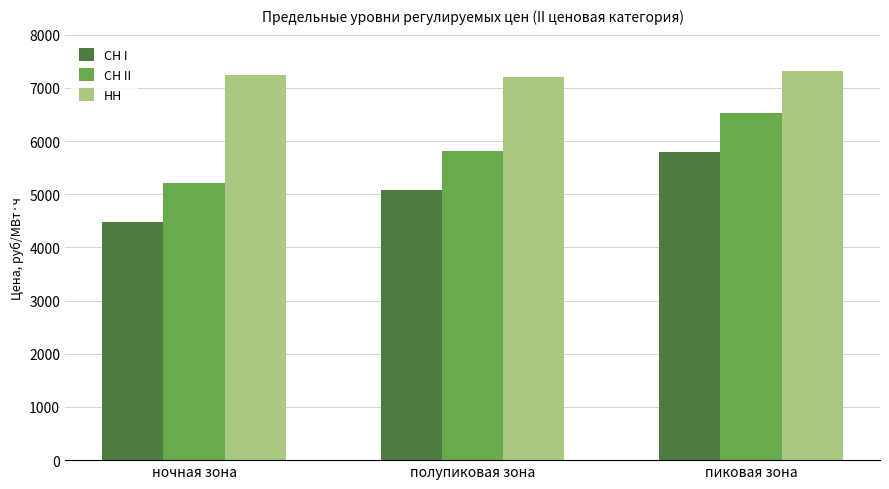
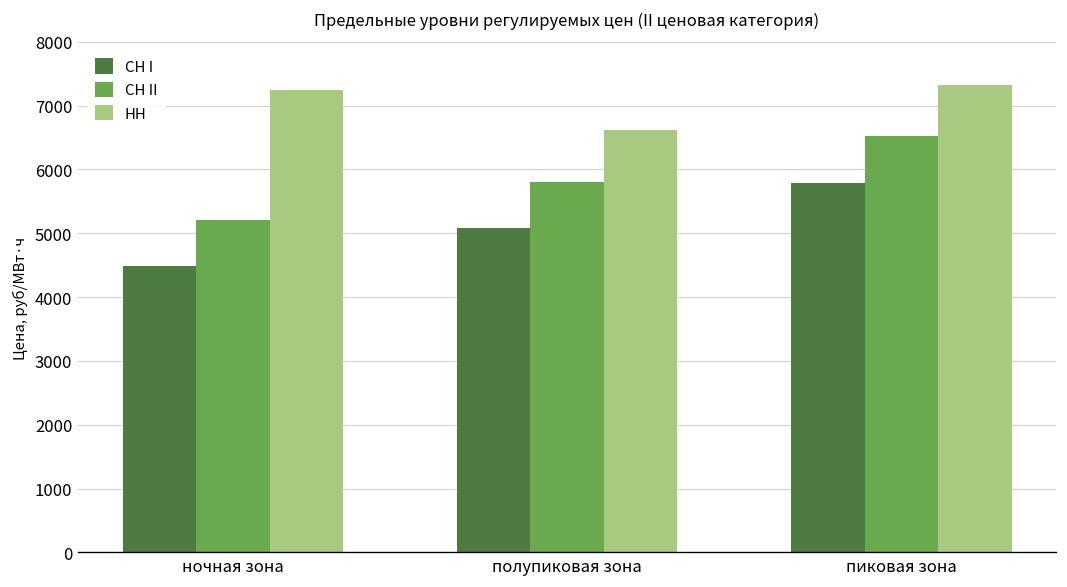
  {
    "НН": {
      "ночная зона": 7200,
-     "полупиковая зона": 7200,
+     "полупиковая зона": 6600,
      "пиковая зона": 7300
    }
  }
